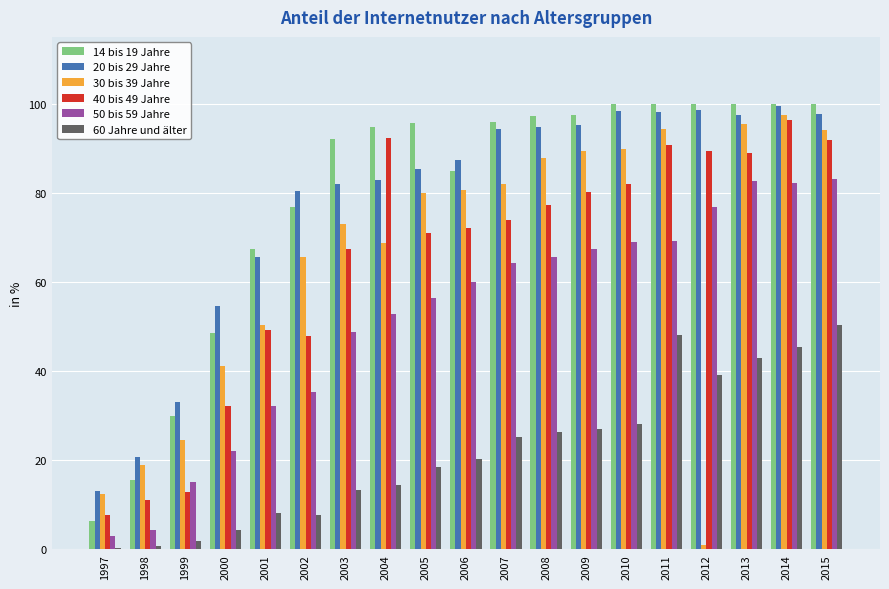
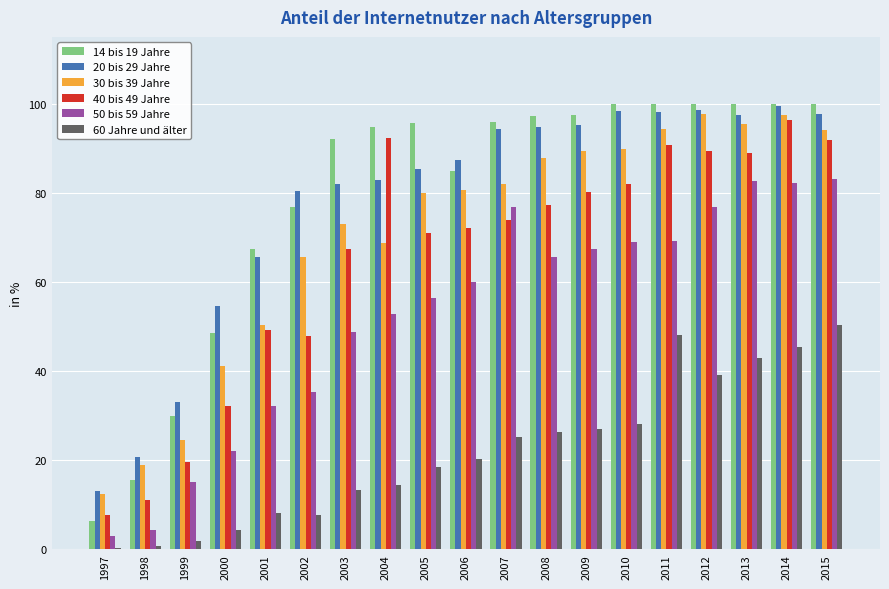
  {
    "14 bis 19 Jahre": {
      "1997": 6,
      "1998": 16,
      "1999": 30,
      "2000": 49,
      "2001": 67,
      "2002": 77,
      "2003": 92,
      "2004": 95,
      "2005": 96,
      "2006": 85,
      "2007": 96,
      "2008": 97,
      "2009": 98,
      "2010": 100,
      "2011": 100,
      "2012": 100,
      "2013": 100,
      "2014": 100,
      "2015": 100
    },
    "20 bis 29 Jahre": {
      "1997": 13,
      "1998": 21,
      "1999": 33,
      "2000": 55,
      "2001": 66,
      "2002": 80,
      "2003": 82,
      "2004": 83,
      "2005": 85,
      "2006": 87,
      "2007": 94,
      "2008": 95,
      "2009": 95,
      "2010": 98,
      "2011": 98,
      "2012": 99,
      "2013": 98,
      "2014": 99,
      "2015": 98
    },
    "30 bis 39 Jahre": {
      "1997": 12,
      "1998": 19,
      "1999": 25,
      "2000": 41,
      "2001": 50,
      "2002": 66,
      "2003": 73,
      "2004": 69,
      "2005": 80,
      "2006": 81,
      "2007": 82,
      "2008": 88,
      "2009": 89,
      "2010": 90,
      "2011": 94,
-     "2012": 1,
+     "2012": 98,
      "2013": 96,
      "2014": 97,
      "2015": 94
    },
    "40 bis 49 Jahre": {
      "1997": 8,
      "1998": 11,
-     "1999": 13,
+     "1999": 20,
      "2000": 32,
      "2001": 49,
      "2002": 48,
      "2003": 67,
      "2004": 92,
      "2005": 71,
      "2006": 72,
      "2007": 74,
      "2008": 77,
      "2009": 80,
      "2010": 82,
      "2011": 91,
      "2012": 89,
      "2013": 89,
      "2014": 96,
      "2015": 92
    },
    "50 bis 59 Jahre": {
      "1997": 3,
      "1998": 4,
      "1999": 15,
      "2000": 22,
      "2001": 32,
      "2002": 35,
      "2003": 49,
      "2004": 53,
      "2005": 57,
      "2006": 60,
-     "2007": 64,
+     "2007": 77,
      "2008": 66,
      "2009": 67,
      "2010": 69,
      "2011": 69,
      "2012": 77,
      "2013": 83,
      "2014": 82,
      "2015": 83
    },
    "60 Jahre und älter": {
      "1998": 1,
      "1999": 2,
      "2000": 4,
      "2001": 8,
      "2002": 8,
      "2003": 13,
      "2004": 15,
      "2005": 18,
      "2006": 20,
      "2007": 25,
      "2008": 26,
      "2009": 27,
      "2010": 28,
      "2011": 48,
      "2012": 39,
      "2013": 43,
      "2014": 45,
      "2015": 50
    }
  }
